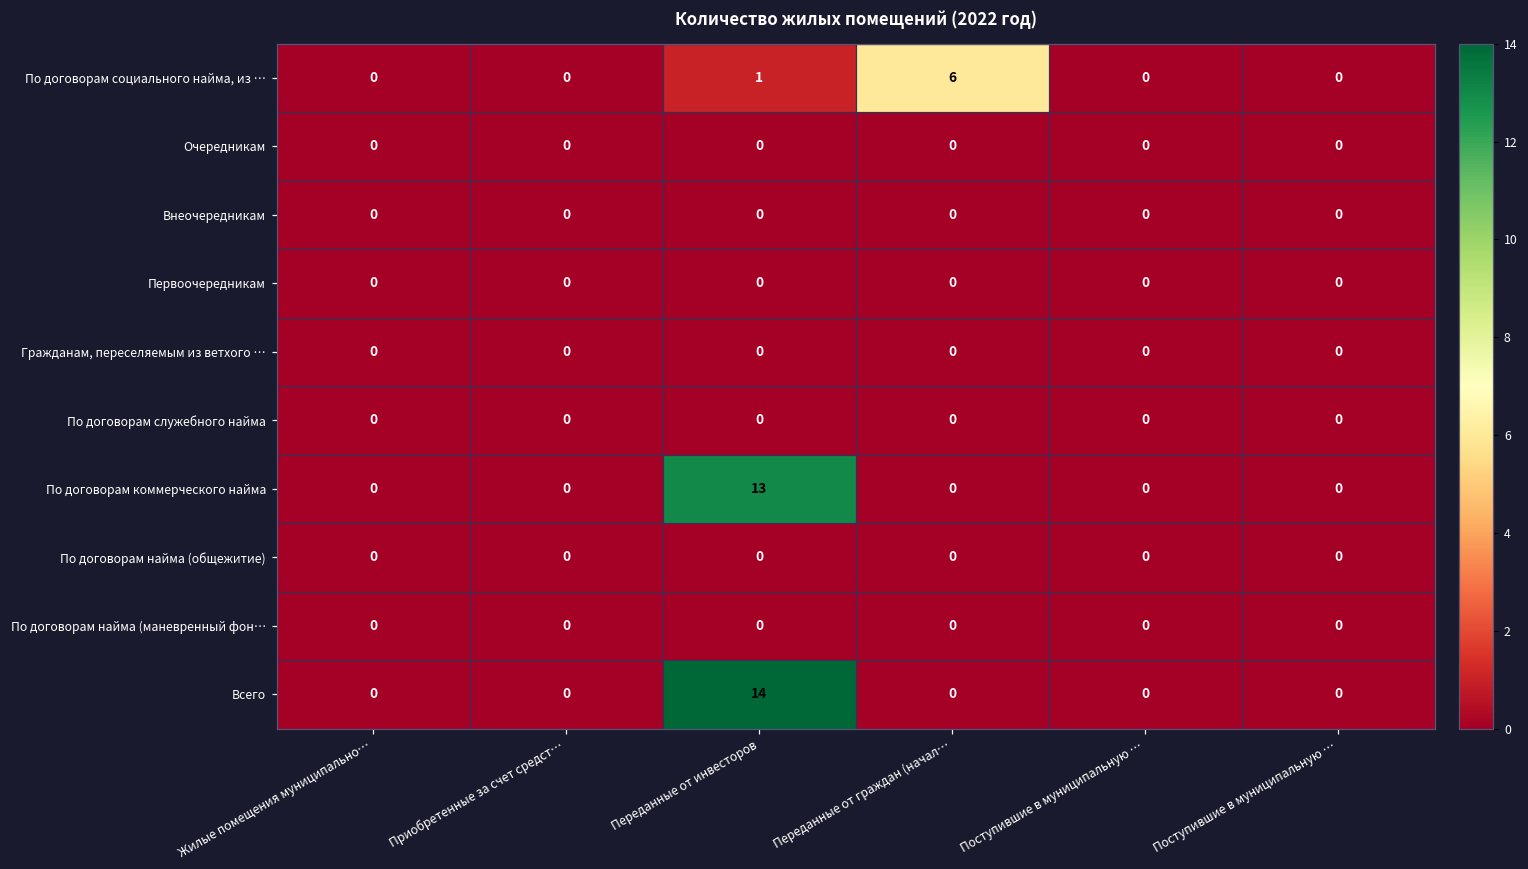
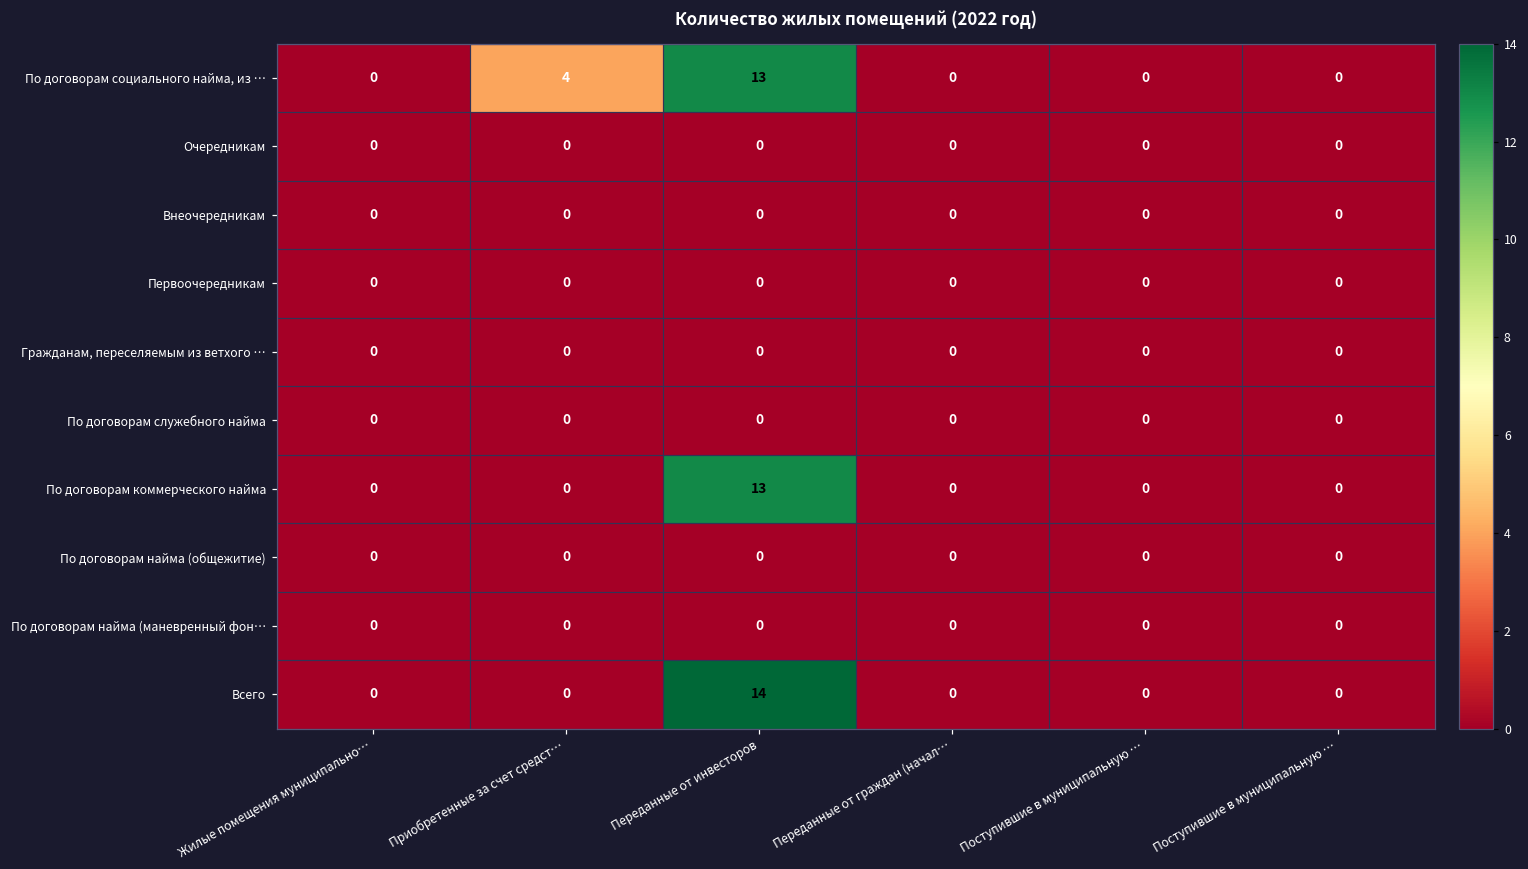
  {
    "По договорам социального найма, из …": {
      "Жилые помещения муниципально…": 0,
-     "Приобретенные за счет средст…": 0,
-     "Переданные от инвесторов": 1,
-     "Переданные от граждан (начал…": 6
+     "Приобретенные за счет средст…": 4,
+     "Переданные от инвесторов": 13,
+     "Переданные от граждан (начал…": 0
    },
    "Очередникам": {
      "Жилые помещения муниципально…": 0,
      "Приобретенные за счет средст…": 0,
      "Переданные от инвесторов": 0,
      "Переданные от граждан (начал…": 0
    },
    "Внеочередникам": {
      "Жилые помещения муниципально…": 0,
      "Приобретенные за счет средст…": 0,
      "Переданные от инвесторов": 0,
      "Переданные от граждан (начал…": 0
    },
    "Первоочередникам": {
      "Жилые помещения муниципально…": 0,
      "Приобретенные за счет средст…": 0,
      "Переданные от инвесторов": 0,
      "Переданные от граждан (начал…": 0
    },
    "Гражданам, переселяемым из ветхого …": {
      "Жилые помещения муниципально…": 0,
      "Приобретенные за счет средст…": 0,
      "Переданные от инвесторов": 0,
      "Переданные от граждан (начал…": 0
    },
    "По договорам служебного найма": {
      "Жилые помещения муниципально…": 0,
      "Приобретенные за счет средст…": 0,
      "Переданные от инвесторов": 0,
      "Переданные от граждан (начал…": 0
    },
    "По договорам коммерческого найма": {
      "Жилые помещения муниципально…": 0,
      "Приобретенные за счет средст…": 0,
      "Переданные от инвесторов": 13,
      "Переданные от граждан (начал…": 0
    },
    "По договорам найма (общежитие)": {
      "Жилые помещения муниципально…": 0,
      "Приобретенные за счет средст…": 0,
      "Переданные от инвесторов": 0,
      "Переданные от граждан (начал…": 0
    },
    "По договорам найма (маневренный фон…": {
      "Жилые помещения муниципально…": 0,
      "Приобретенные за счет средст…": 0,
      "Переданные от инвесторов": 0,
      "Переданные от граждан (начал…": 0
    },
    "Всего": {
      "Жилые помещения муниципально…": 0,
      "Приобретенные за счет средст…": 0,
      "Переданные от инвесторов": 14,
      "Переданные от граждан (начал…": 0
    }
  }
